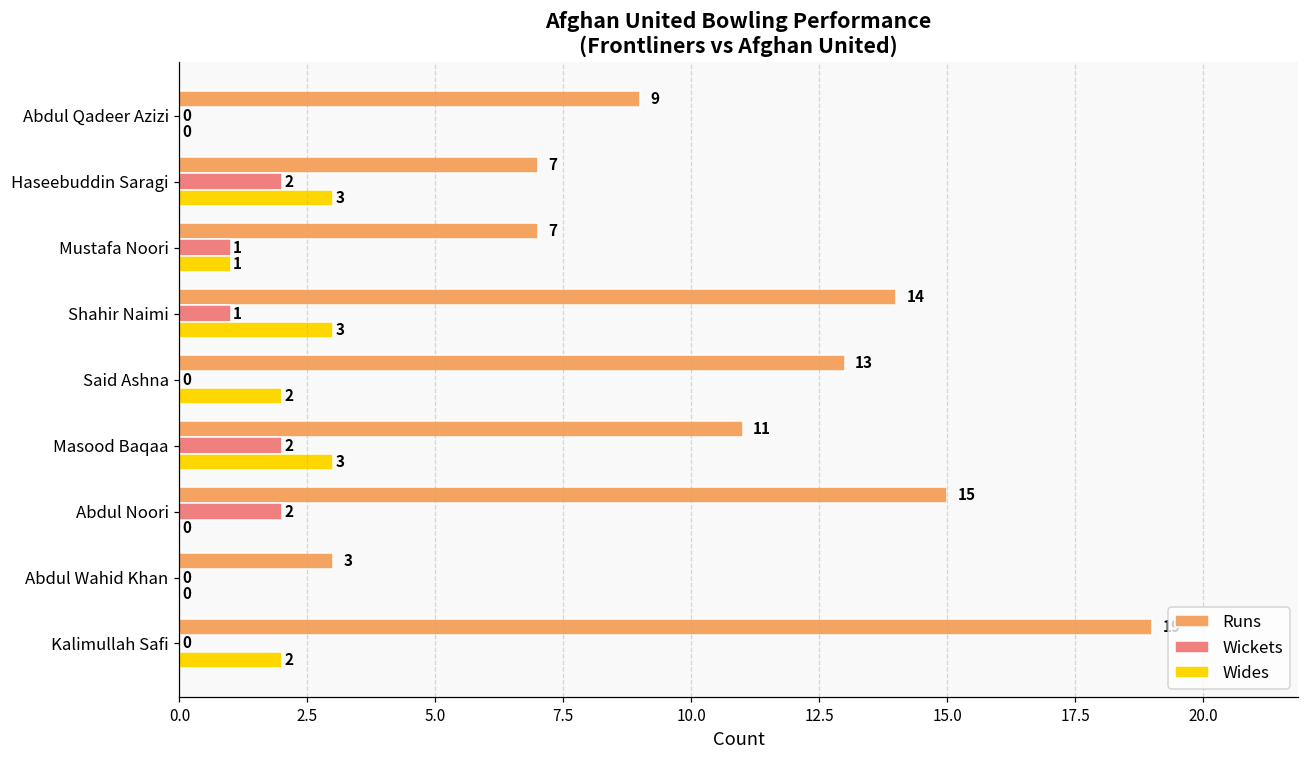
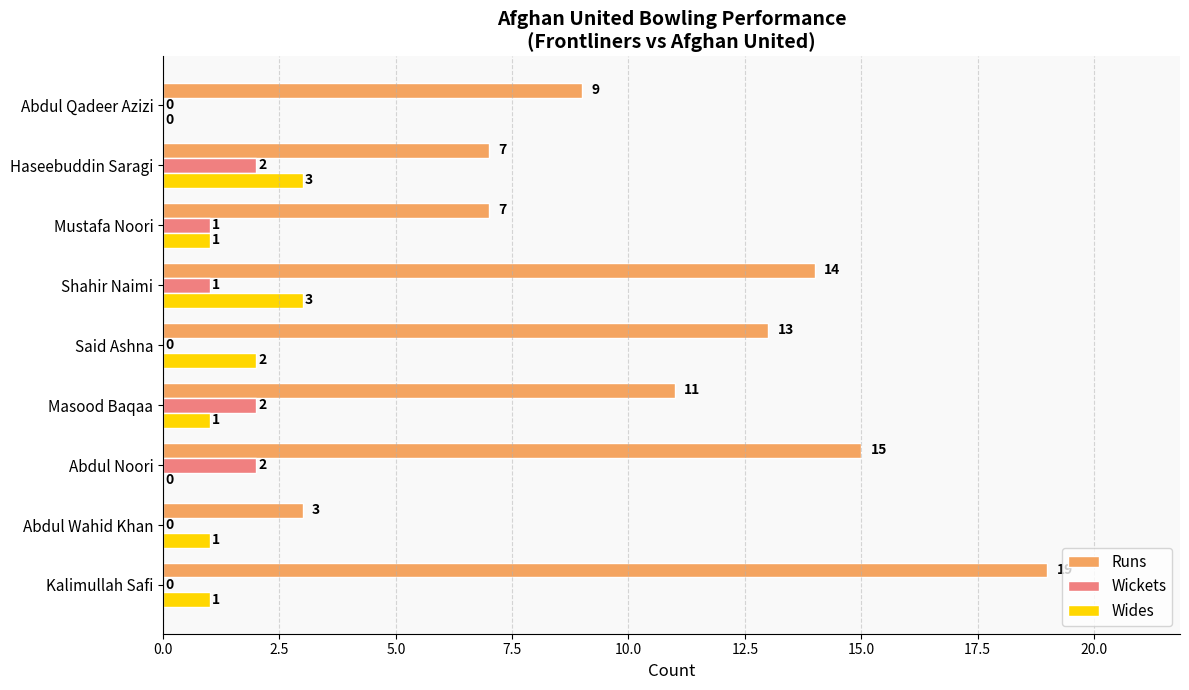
  {
    "Wides": {
      "Abdul Qadeer Azizi": 0,
      "Haseebuddin Saragi": 3,
      "Mustafa Noori": 1,
      "Shahir Naimi": 3,
      "Said Ashna": 2,
-     "Masood Baqaa": 3,
+     "Masood Baqaa": 1,
      "Abdul Noori": 0,
-     "Abdul Wahid Khan": 0,
-     "Kalimullah Safi": 2
+     "Abdul Wahid Khan": 1,
+     "Kalimullah Safi": 1
    }
  }
